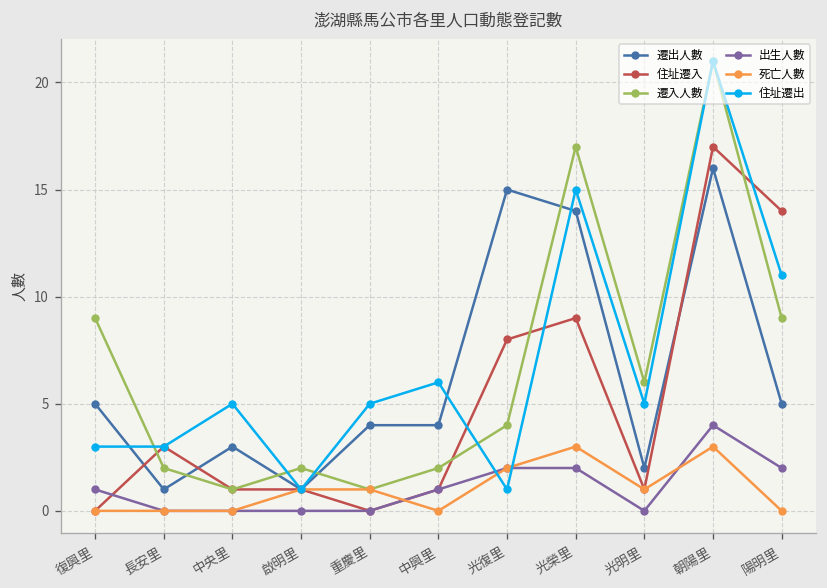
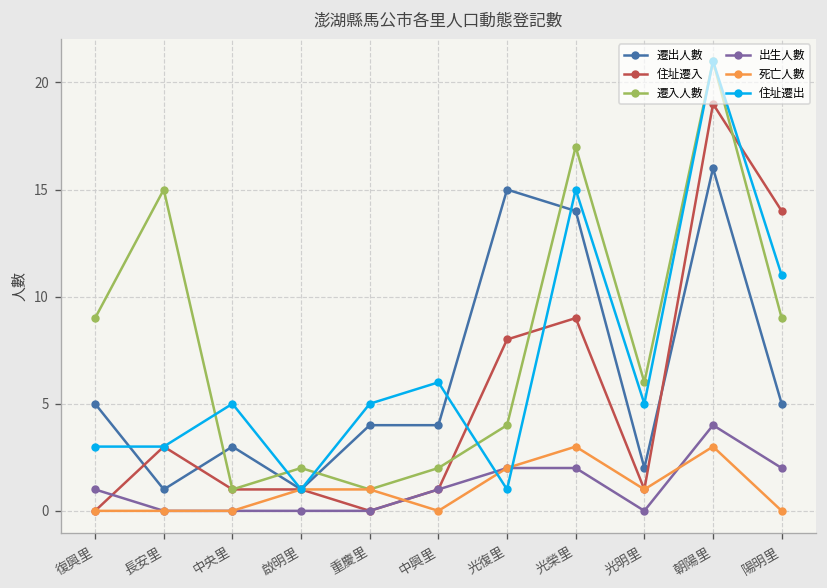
  {
    "遷出人數": {
      "復興里": 5,
      "長安里": 1,
      "中央里": 3,
      "重慶里": 4,
      "中興里": 4,
      "光復里": 15,
      "光榮里": 14,
      "光明里": 2,
      "朝陽里": 16,
      "陽明里": 5
    },
    "住址遷入": {
      "光復里": 8,
      "光榮里": 9,
-     "朝陽里": 17,
+     "朝陽里": 19,
      "陽明里": 14
    },
    "遷入人數": {
      "復興里": 9,
-     "長安里": 2,
+     "長安里": 15,
      "啟明里": 2,
      "中興里": 2,
      "光復里": 4,
      "光榮里": 17,
      "光明里": 6,
      "陽明里": 9
    },
    "出生人數": {
      "復興里": 1,
      "啟明里": 0,
      "光榮里": 2,
      "光明里": 0,
      "朝陽里": 4,
      "陽明里": 2
    },
    "死亡人數": {
      "中興里": 0,
      "光榮里": 3,
      "朝陽里": 3,
      "陽明里": 0
    },
    "住址遷出": {
      "復興里": 3,
      "中央里": 5,
      "重慶里": 5,
      "中興里": 6,
      "光復里": 1,
      "光榮里": 15,
      "光明里": 5,
      "陽明里": 11
    }
  }
